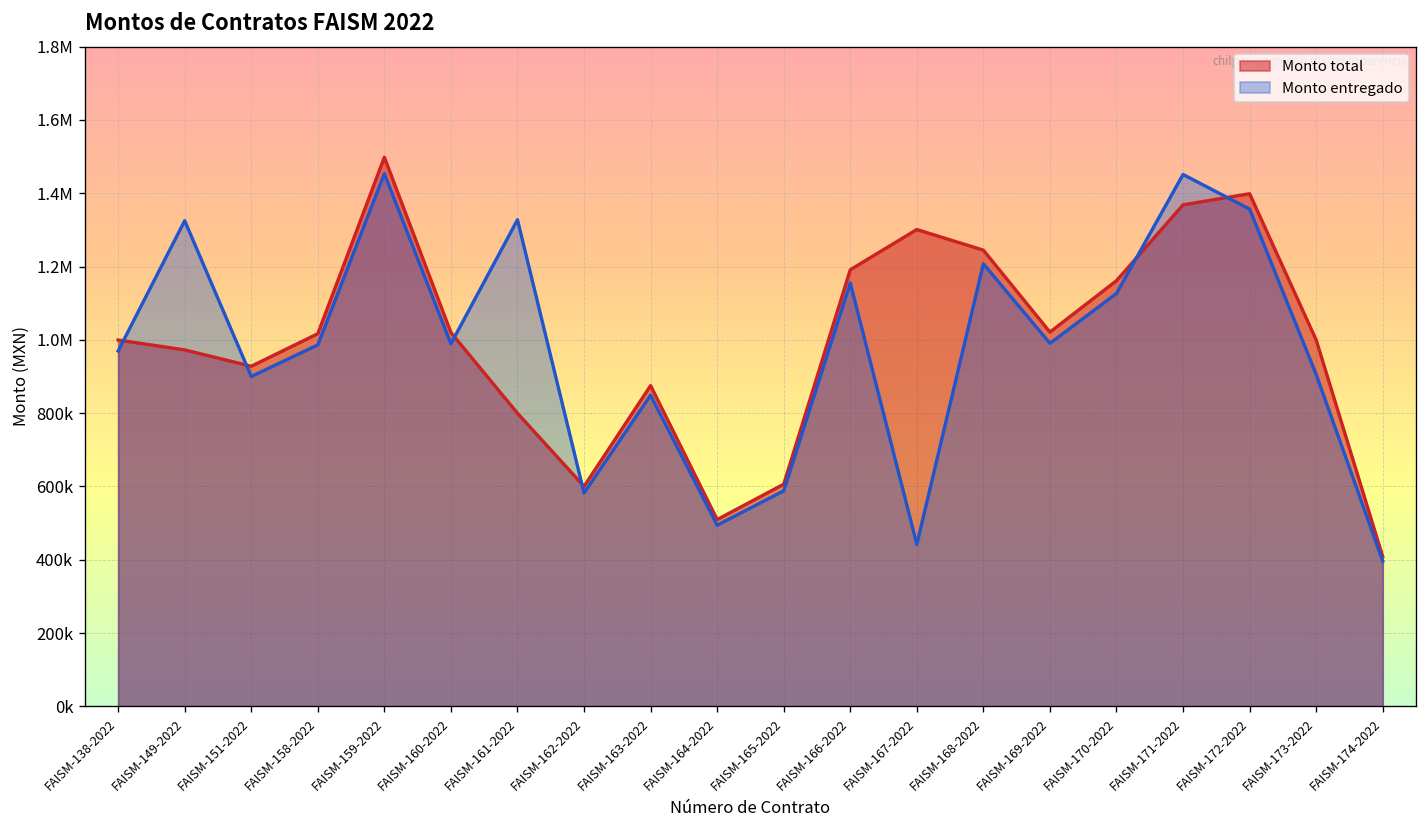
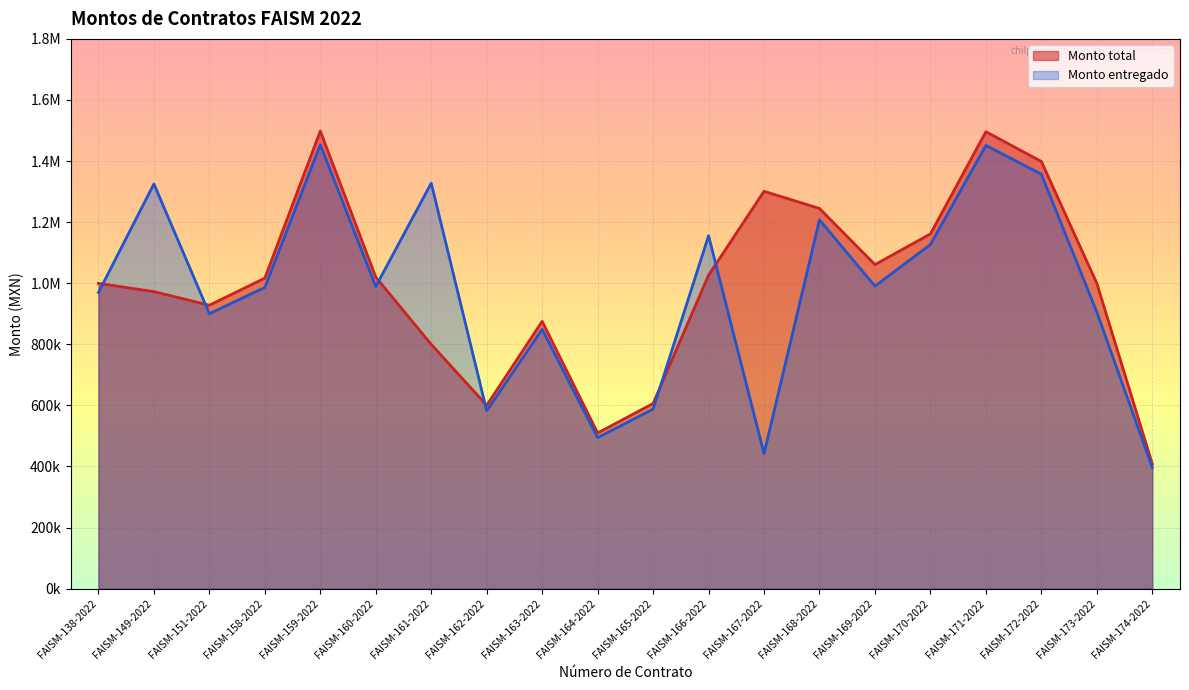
  {
    "Monto total": {
      "FAISM-138-2022": 1000000,
      "FAISM-149-2022": 970000,
      "FAISM-151-2022": 930000,
      "FAISM-158-2022": 1020000,
      "FAISM-159-2022": 1500000,
      "FAISM-160-2022": 1020000,
      "FAISM-161-2022": 800000,
      "FAISM-162-2022": 600000,
      "FAISM-163-2022": 880000,
      "FAISM-164-2022": 510000,
      "FAISM-165-2022": 610000,
-     "FAISM-166-2022": 1190000,
+     "FAISM-166-2022": 1030000,
      "FAISM-167-2022": 1300000,
      "FAISM-168-2022": 1240000,
-     "FAISM-169-2022": 1020000,
+     "FAISM-169-2022": 1060000,
      "FAISM-170-2022": 1160000,
-     "FAISM-171-2022": 1370000,
+     "FAISM-171-2022": 1500000,
      "FAISM-172-2022": 1400000,
      "FAISM-173-2022": 1000000,
      "FAISM-174-2022": 410000
    },
    "Monto entregado": {
      "FAISM-138-2022": 970000,
      "FAISM-149-2022": 1330000,
      "FAISM-151-2022": 900000,
      "FAISM-158-2022": 990000,
      "FAISM-159-2022": 1450000,
      "FAISM-160-2022": 990000,
      "FAISM-161-2022": 1330000,
      "FAISM-162-2022": 580000,
      "FAISM-163-2022": 850000,
      "FAISM-164-2022": 490000,
      "FAISM-165-2022": 590000,
      "FAISM-166-2022": 1160000,
      "FAISM-167-2022": 440000,
      "FAISM-168-2022": 1210000,
      "FAISM-169-2022": 990000,
      "FAISM-170-2022": 1130000,
      "FAISM-171-2022": 1450000,
      "FAISM-172-2022": 1360000,
      "FAISM-173-2022": 910000,
      "FAISM-174-2022": 400000
    }
  }
